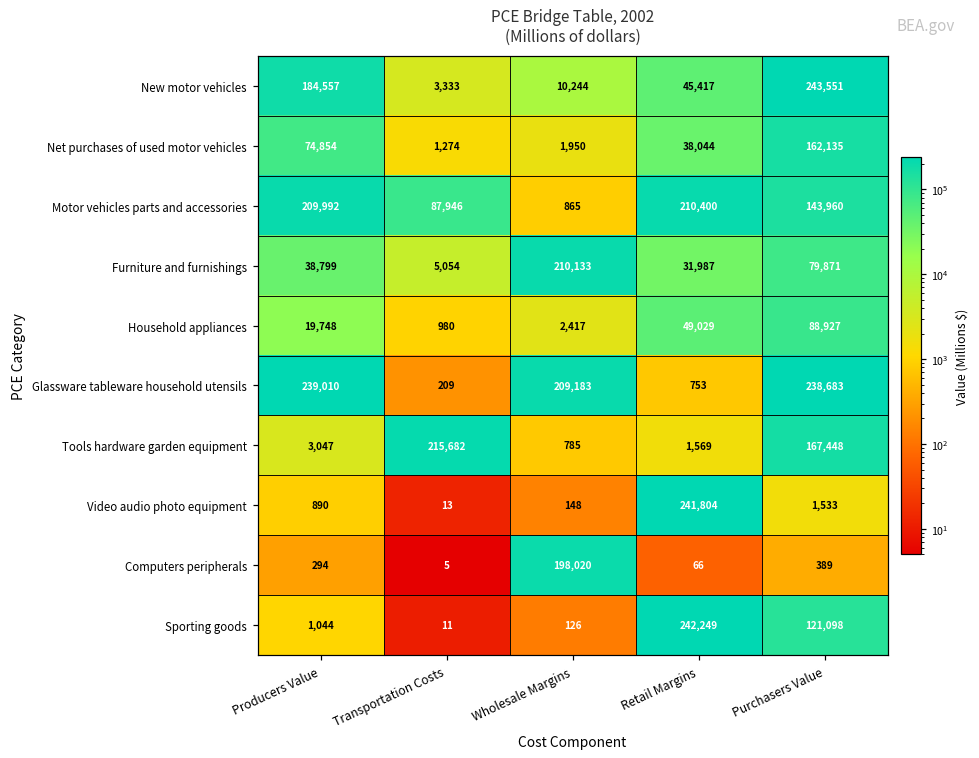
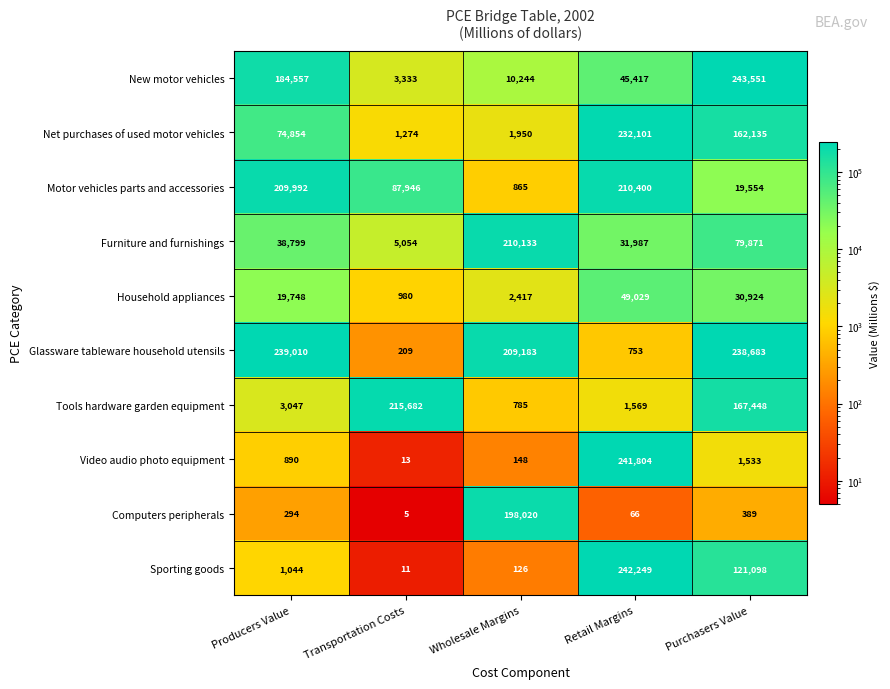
  {
    "New motor vehicles": {
      "Producers Value": "184,557",
      "Transportation Costs": "3,333",
      "Wholesale Margins": "10,244",
      "Retail Margins": "45,417",
      "Purchasers Value": "243,551"
    },
    "Net purchases of used motor vehicles": {
      "Producers Value": "74,854",
      "Transportation Costs": "1,274",
      "Wholesale Margins": "1,950",
-     "Retail Margins": "38,044",
+     "Retail Margins": "232,101",
      "Purchasers Value": "162,135"
    },
    "Motor vehicles parts and accessories": {
      "Producers Value": "209,992",
      "Transportation Costs": "87,946",
      "Wholesale Margins": "865",
      "Retail Margins": "210,400",
-     "Purchasers Value": "143,960"
+     "Purchasers Value": "19,554"
    },
    "Furniture and furnishings": {
      "Producers Value": "38,799",
      "Transportation Costs": "5,054",
      "Wholesale Margins": "210,133",
      "Retail Margins": "31,987",
      "Purchasers Value": "79,871"
    },
    "Household appliances": {
      "Producers Value": "19,748",
      "Transportation Costs": "980",
      "Wholesale Margins": "2,417",
      "Retail Margins": "49,029",
-     "Purchasers Value": "88,927"
+     "Purchasers Value": "30,924"
    },
    "Glassware tableware household utensils": {
      "Producers Value": "239,010",
      "Transportation Costs": "209",
      "Wholesale Margins": "209,183",
      "Retail Margins": "753",
      "Purchasers Value": "238,683"
    },
    "Tools hardware garden equipment": {
      "Producers Value": "3,047",
      "Transportation Costs": "215,682",
      "Wholesale Margins": "785",
      "Retail Margins": "1,569",
      "Purchasers Value": "167,448"
    },
    "Video audio photo equipment": {
      "Producers Value": "890",
      "Transportation Costs": "13",
      "Wholesale Margins": "148",
      "Retail Margins": "241,804",
      "Purchasers Value": "1,533"
    },
    "Computers peripherals": {
      "Producers Value": "294",
      "Transportation Costs": "5",
      "Wholesale Margins": "198,020",
      "Retail Margins": "66",
      "Purchasers Value": "389"
    },
    "Sporting goods": {
      "Producers Value": "1,044",
      "Transportation Costs": "11",
      "Wholesale Margins": "126",
      "Retail Margins": "242,249",
      "Purchasers Value": "121,098"
    }
  }
